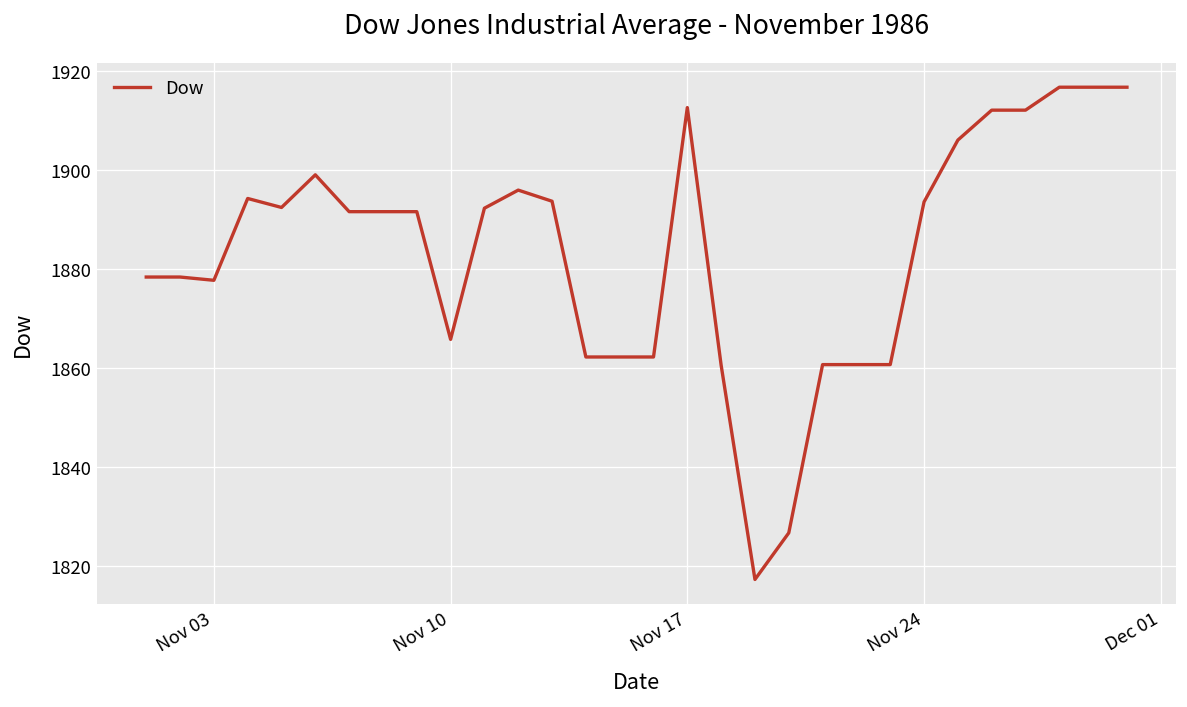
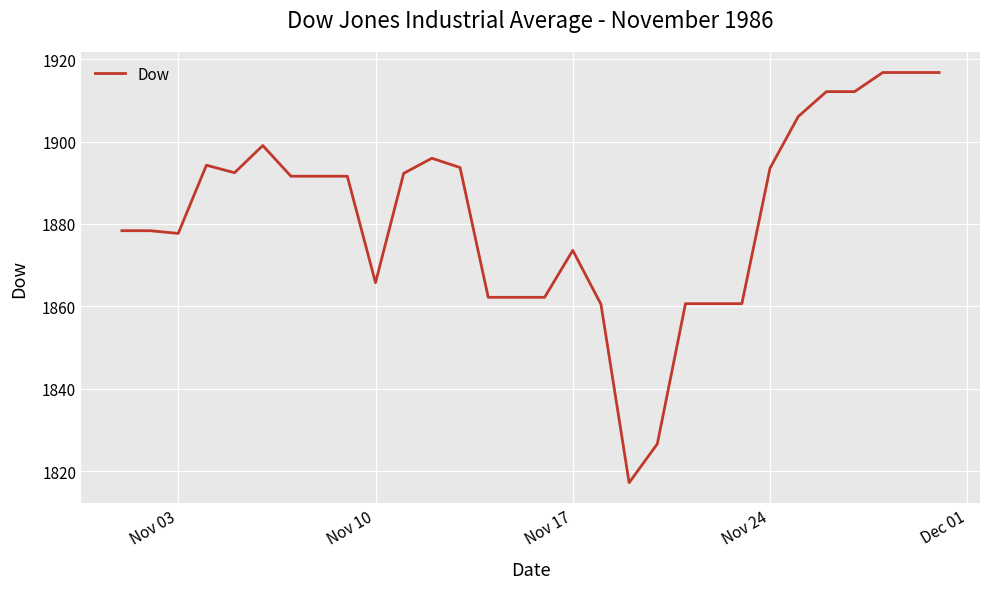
  {
    "Nov 03": 1878,
    "Nov 10": 1866,
-   "Nov 17": 1913,
+   "Nov 17": 1874,
    "Nov 24": 1894
  }
